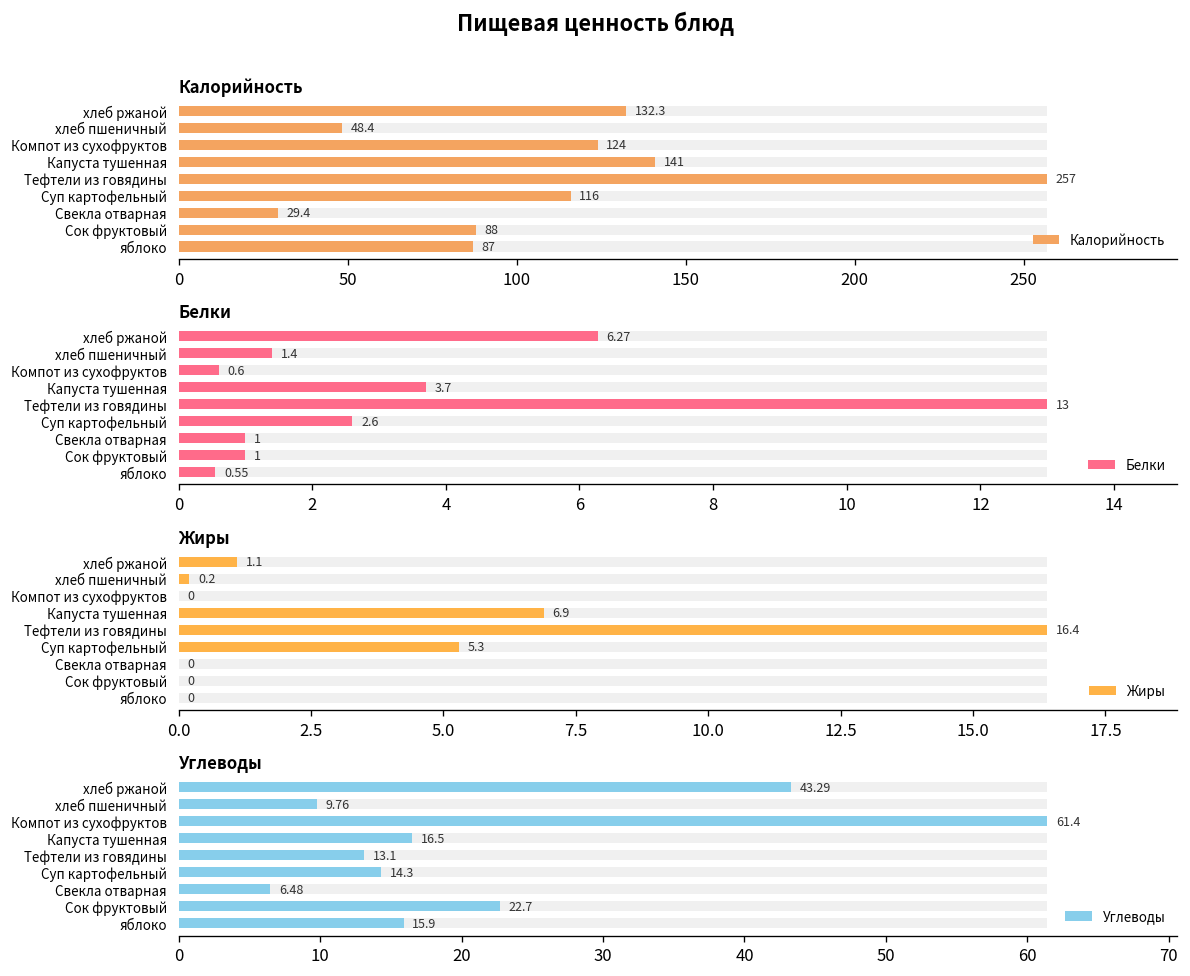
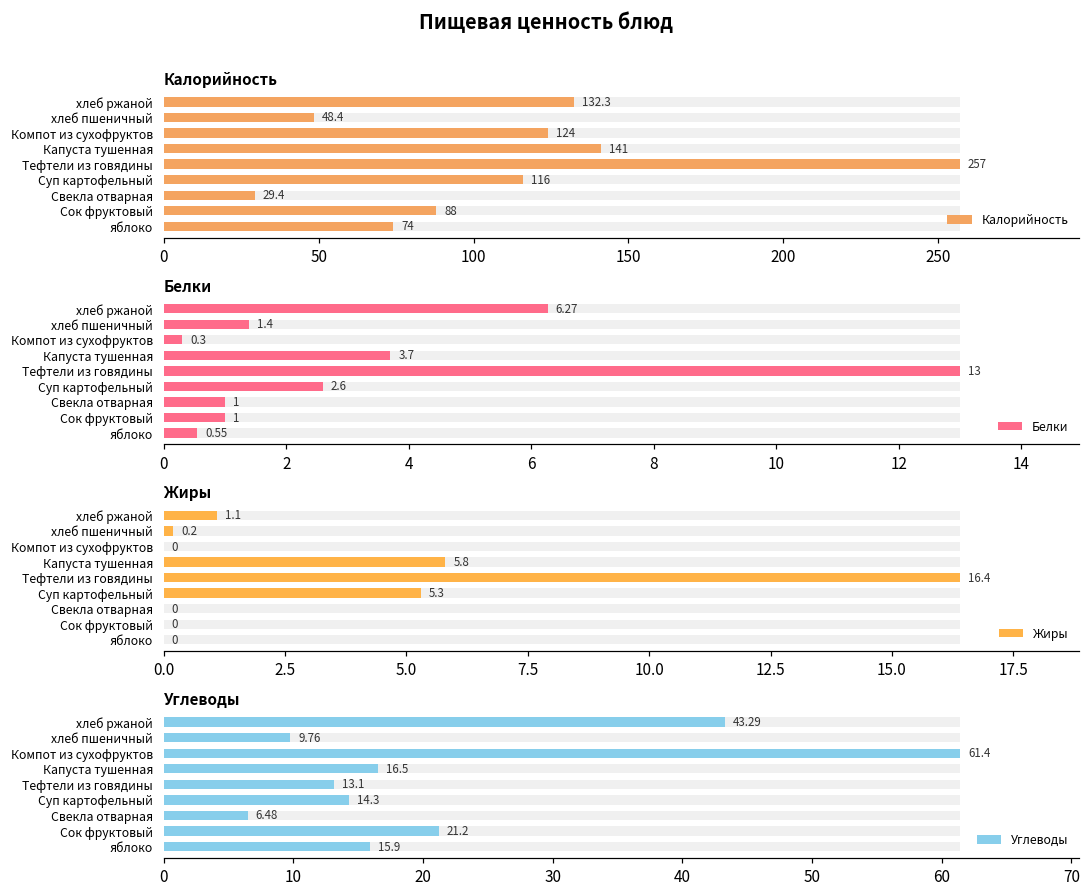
  {
    "Калорийность": {
      "Калорийность": {
        "Тефтели из говядины": 257,
-       "яблоко": 87
+       "яблоко": 74
      }
    },
    "Белки": {
      "Белки": {
-       "Компот из сухофруктов": 0.6,
+       "Компот из сухофруктов": 0.3,
        "Тефтели из говядины": 13
      }
    },
    "Жиры": {
      "Жиры": {
        "Компот из сухофруктов": 0,
-       "Капуста тушенная": 6.9,
+       "Капуста тушенная": 5.8,
        "Тефтели из говядины": 16.4,
        "Свекла отварная": 0,
        "Сок фруктовый": 0,
        "яблоко": 0
      }
    },
    "Углеводы": {
      "Углеводы": {
        "Компот из сухофруктов": 61.4,
-       "Сок фруктовый": 22.7
+       "Сок фруктовый": 21.2
      }
    }
  }
